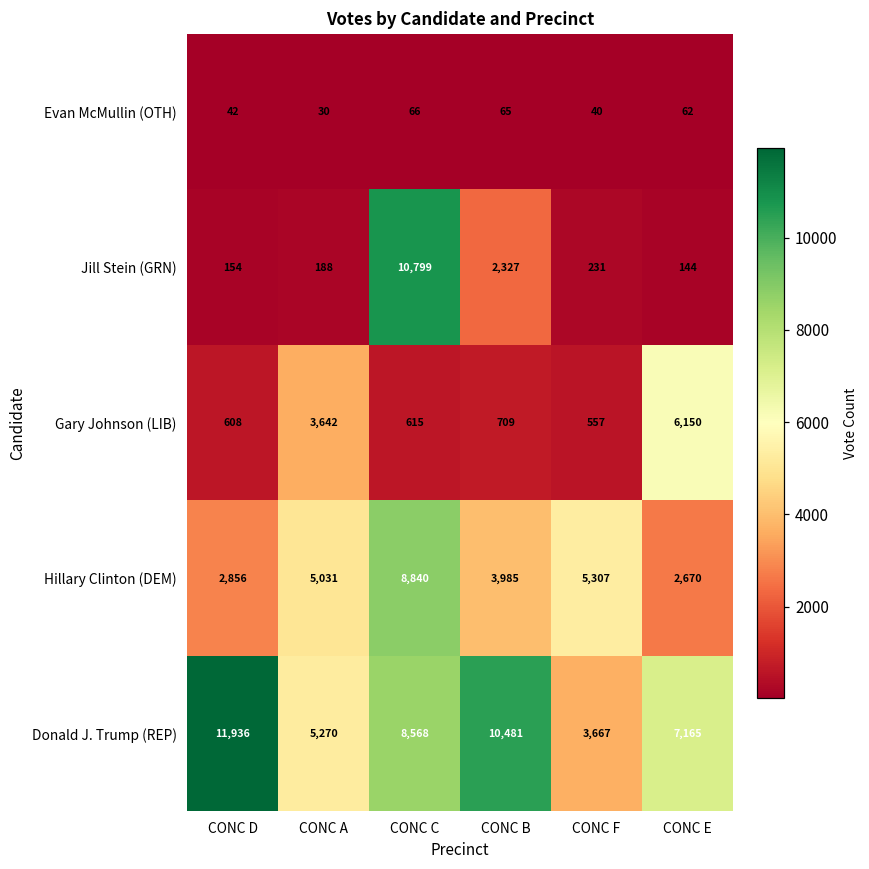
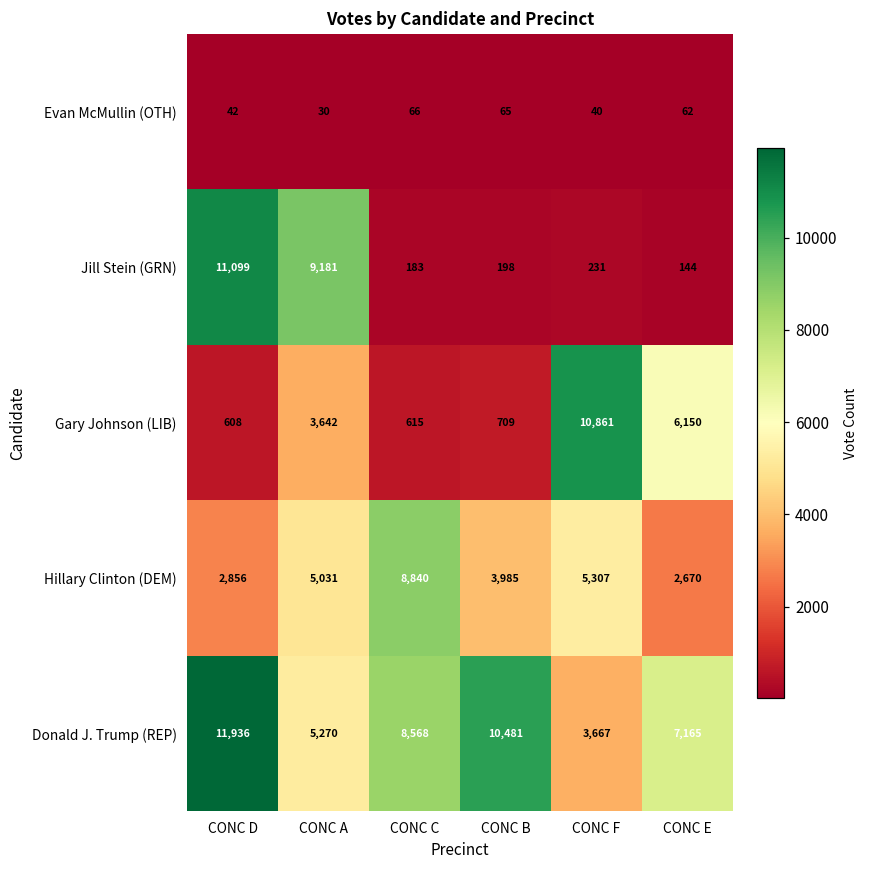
  {
    "Evan McMullin (OTH)": {
      "CONC D": "42",
      "CONC A": "30",
      "CONC C": "66",
      "CONC B": "65",
      "CONC F": "40",
      "CONC E": "62"
    },
    "Jill Stein (GRN)": {
-     "CONC D": "154",
-     "CONC A": "188",
-     "CONC C": "10,799",
-     "CONC B": "2,327",
+     "CONC D": "11,099",
+     "CONC A": "9,181",
+     "CONC C": "183",
+     "CONC B": "198",
      "CONC F": "231",
      "CONC E": "144"
    },
    "Gary Johnson (LIB)": {
      "CONC D": "608",
      "CONC A": "3,642",
      "CONC C": "615",
      "CONC B": "709",
-     "CONC F": "557",
+     "CONC F": "10,861",
      "CONC E": "6,150"
    },
    "Hillary Clinton (DEM)": {
      "CONC D": "2,856",
      "CONC A": "5,031",
      "CONC C": "8,840",
      "CONC B": "3,985",
      "CONC F": "5,307",
      "CONC E": "2,670"
    },
    "Donald J. Trump (REP)": {
      "CONC D": "11,936",
      "CONC A": "5,270",
      "CONC C": "8,568",
      "CONC B": "10,481",
      "CONC F": "3,667",
      "CONC E": "7,165"
    }
  }
